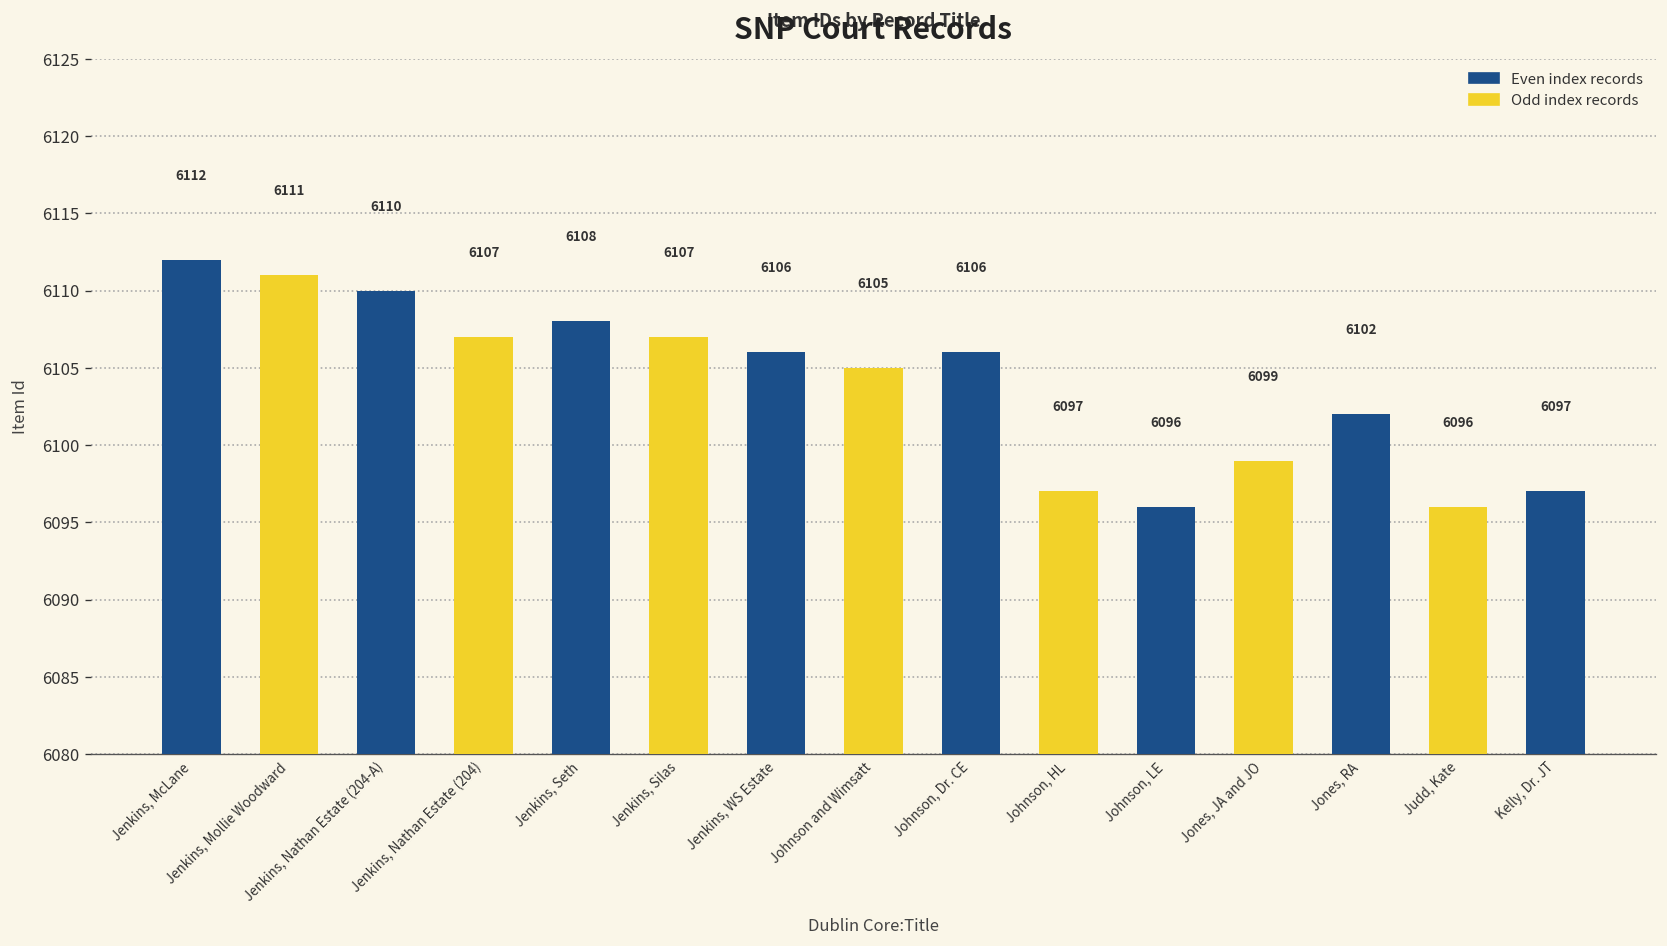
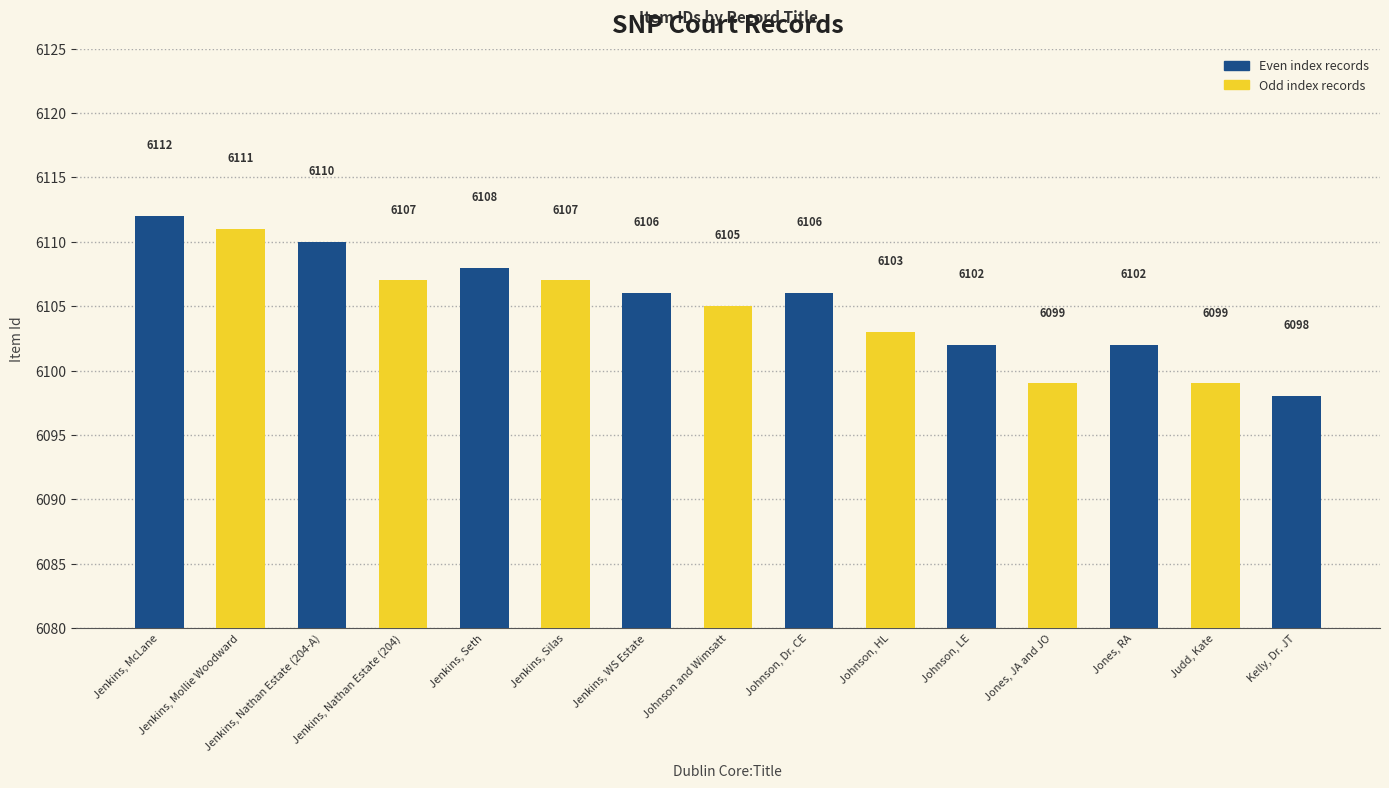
  {
-   "Johnson, HL": 6097,
-   "Johnson, LE": 6096,
-   "Judd, Kate": 6096,
-   "Kelly, Dr. JT": 6097
+   "Johnson, HL": 6103,
+   "Johnson, LE": 6102,
+   "Judd, Kate": 6099,
+   "Kelly, Dr. JT": 6098
  }
